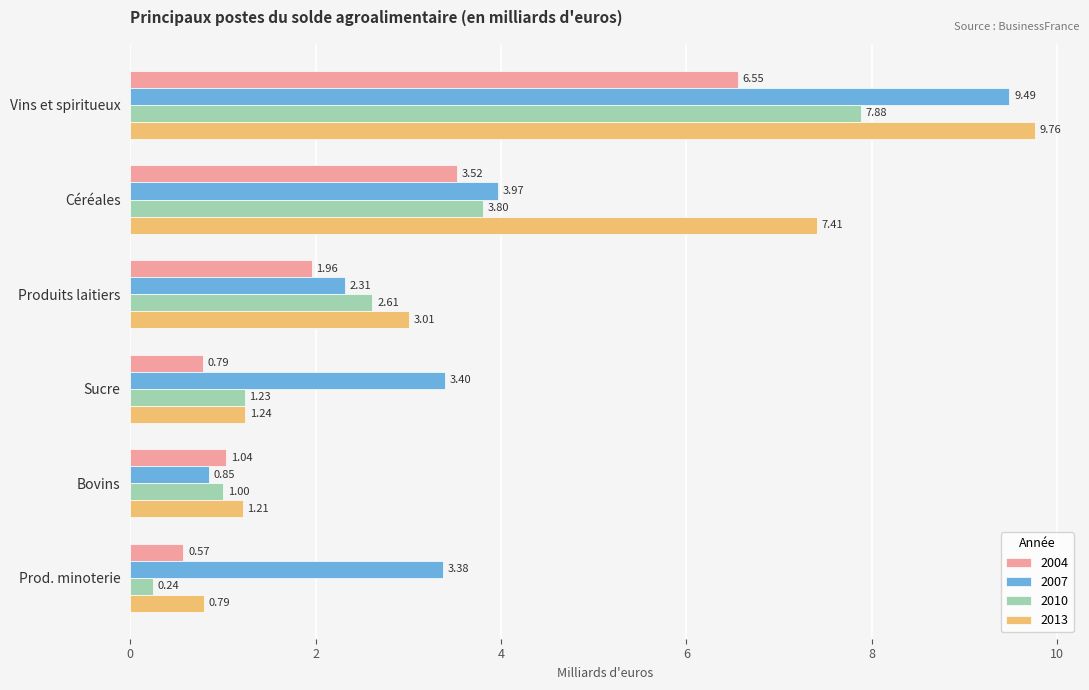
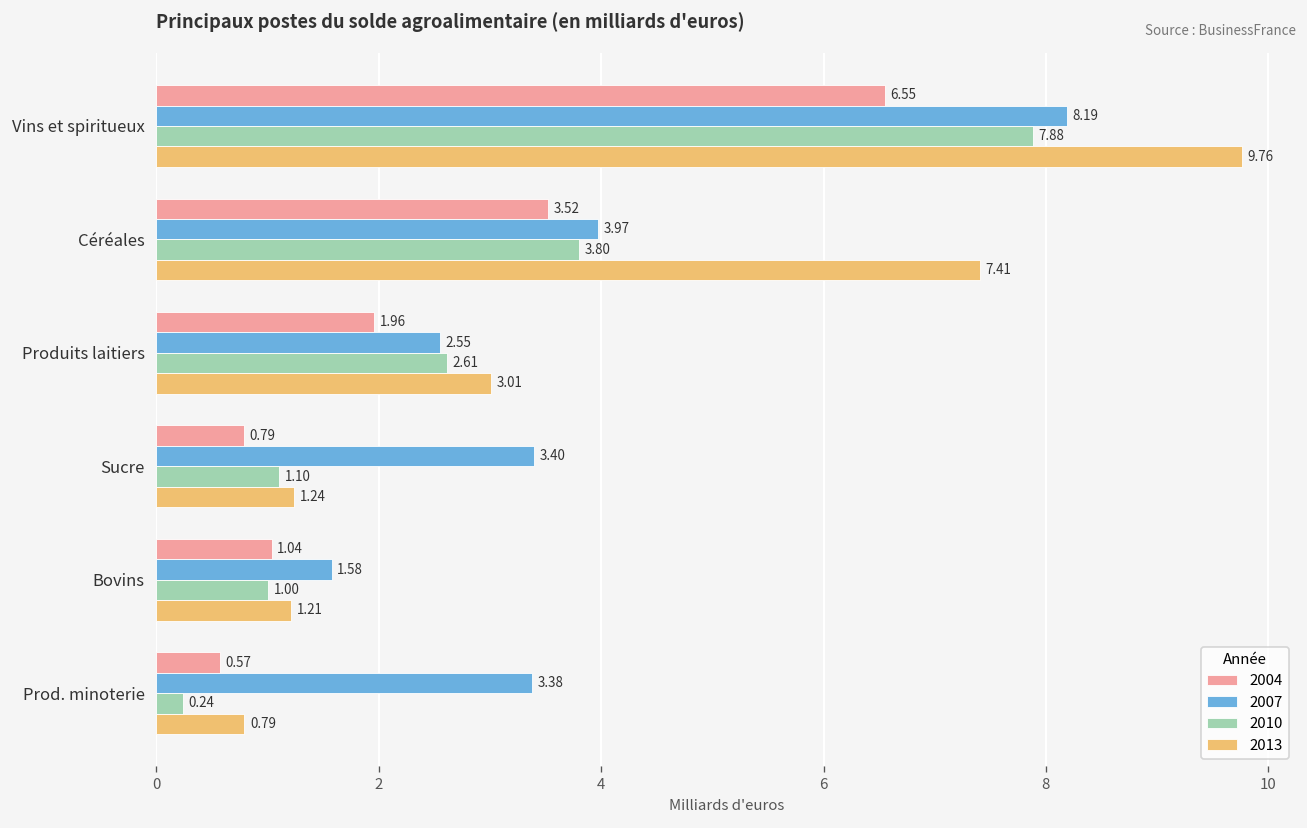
  {
    "2007": {
-     "Vins et spiritueux": 9.49,
+     "Vins et spiritueux": 8.19,
      "Céréales": 3.97,
-     "Produits laitiers": 2.31,
+     "Produits laitiers": 2.55,
      "Sucre": 3.40,
-     "Bovins": 0.85,
+     "Bovins": 1.58,
      "Prod. minoterie": 3.38
    },
    "2010": {
      "Vins et spiritueux": 7.88,
      "Céréales": 3.80,
      "Produits laitiers": 2.61,
-     "Sucre": 1.23,
+     "Sucre": 1.10,
      "Bovins": 1.00,
      "Prod. minoterie": 0.24
    }
  }
